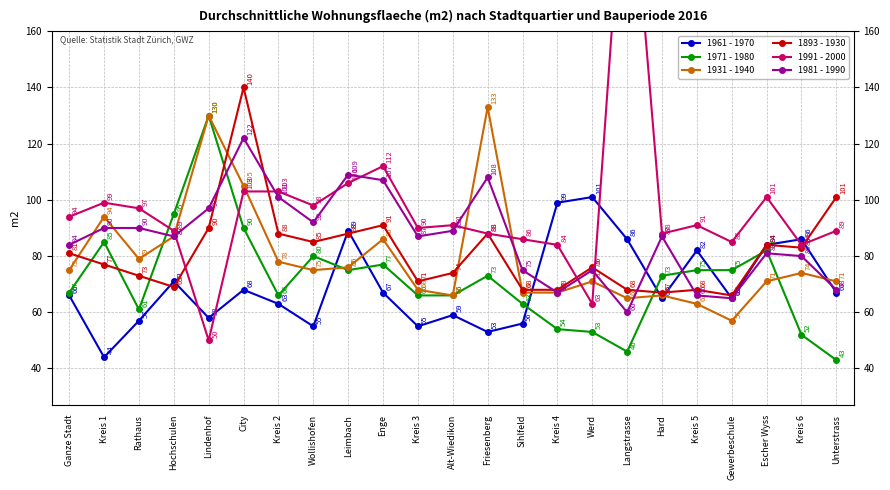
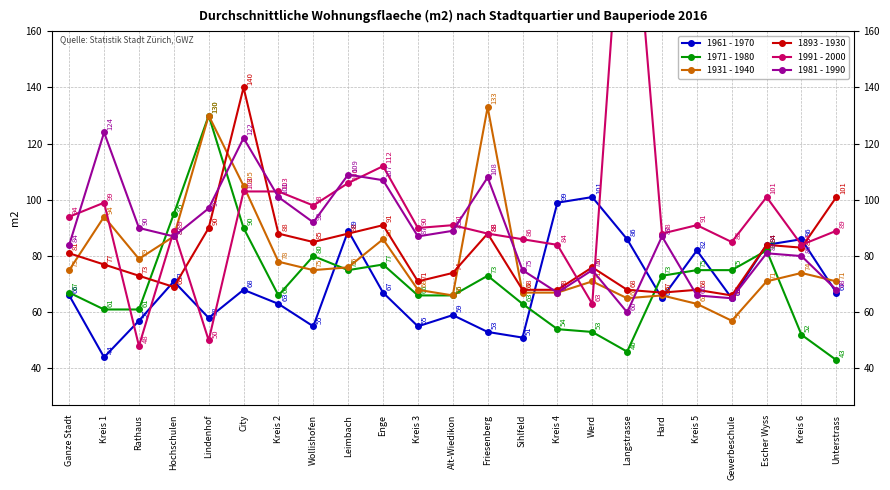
  {
    "1961 - 1970": {
      "Kreis 1": 44,
      "Rathaus": 57,
      "Lindenhof": 58,
      "City": 68,
      "Kreis 2": 63,
      "Wollishofen": 55,
      "Enge": 67,
      "Kreis 3": 55,
      "Alt-Wiedikon": 59,
      "Friesenberg": 53,
-     "Sihlfeld": 56,
+     "Sihlfeld": 51,
      "Kreis 4": 99,
      "Werd": 101,
      "Langstrasse": 86,
      "Kreis 5": 82
    },
    "1971 - 1980": {
-     "Kreis 1": 85,
+     "Kreis 1": 61,
      "Rathaus": 61,
      "Hochschulen": 95,
      "City": 90,
      "Kreis 2": 66,
      "Wollishofen": 80,
      "Enge": 77,
      "Friesenberg": 73,
      "Sihlfeld": 63,
      "Kreis 4": 54,
      "Werd": 53,
      "Langstrasse": 46,
      "Hard": 73,
      "Kreis 5": 75,
      "Gewerbeschule": 75,
      "Kreis 6": 52,
      "Unterstrass": 43
    },
    "1931 - 1940": {
      "Ganze Stadt": 75,
      "Kreis 1": 94,
      "Rathaus": 79,
      "Kreis 2": 78,
      "Wollishofen": 75,
      "Enge": 86,
      "Friesenberg": 133,
      "Werd": 71,
      "Langstrasse": 65,
      "Kreis 5": 63,
      "Gewerbeschule": 57,
      "Escher Wyss": 71,
      "Kreis 6": 74,
      "Unterstrass": 71
    },
    "1893 - 1930": {
      "Ganze Stadt": 81,
      "Kreis 1": 77,
      "Rathaus": 73,
      "Lindenhof": 90,
      "City": 140,
      "Kreis 2": 88,
      "Wollishofen": 85,
      "Enge": 91,
      "Kreis 3": 71,
      "Alt-Wiedikon": 74,
      "Langstrasse": 68,
      "Unterstrass": 101
    },
    "1991 - 2000": {
      "Ganze Stadt": 94,
      "Kreis 1": 99,
-     "Rathaus": 97,
+     "Rathaus": 48,
      "Lindenhof": 50,
      "Wollishofen": 98,
      "Enge": 112,
      "Kreis 3": 90,
      "Sihlfeld": 86,
      "Kreis 4": 84,
      "Werd": 63,
      "Kreis 5": 91,
      "Gewerbeschule": 85,
      "Escher Wyss": 101,
      "Unterstrass": 89
    },
    "1981 - 1990": {
      "Ganze Stadt": 84,
-     "Kreis 1": 90,
+     "Kreis 1": 124,
      "Rathaus": 90,
      "Lindenhof": 97,
      "City": 122,
      "Wollishofen": 92,
      "Enge": 107,
      "Kreis 3": 87,
      "Friesenberg": 108,
      "Sihlfeld": 75,
      "Langstrasse": 60,
      "Kreis 6": 80
    }
  }
